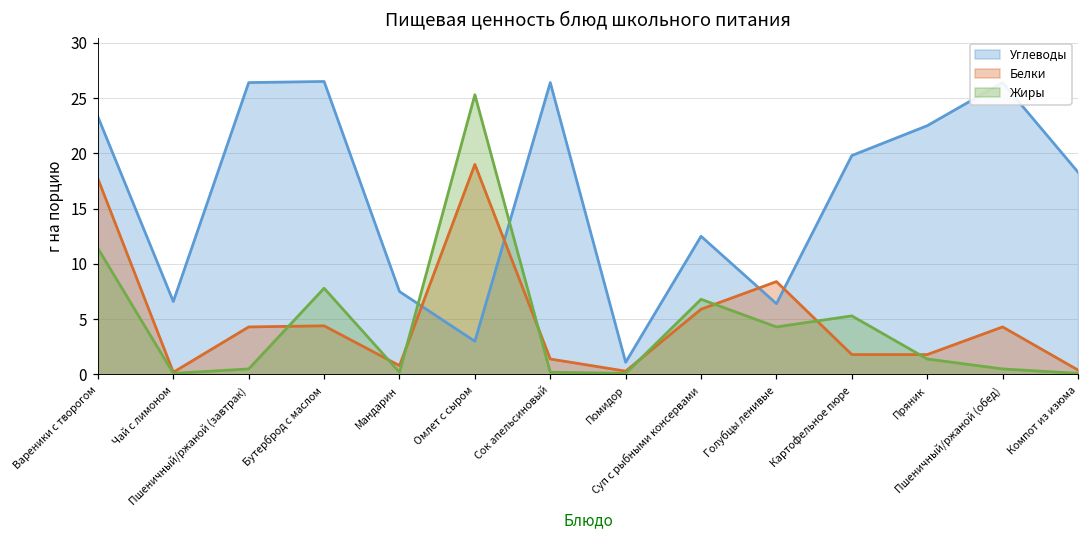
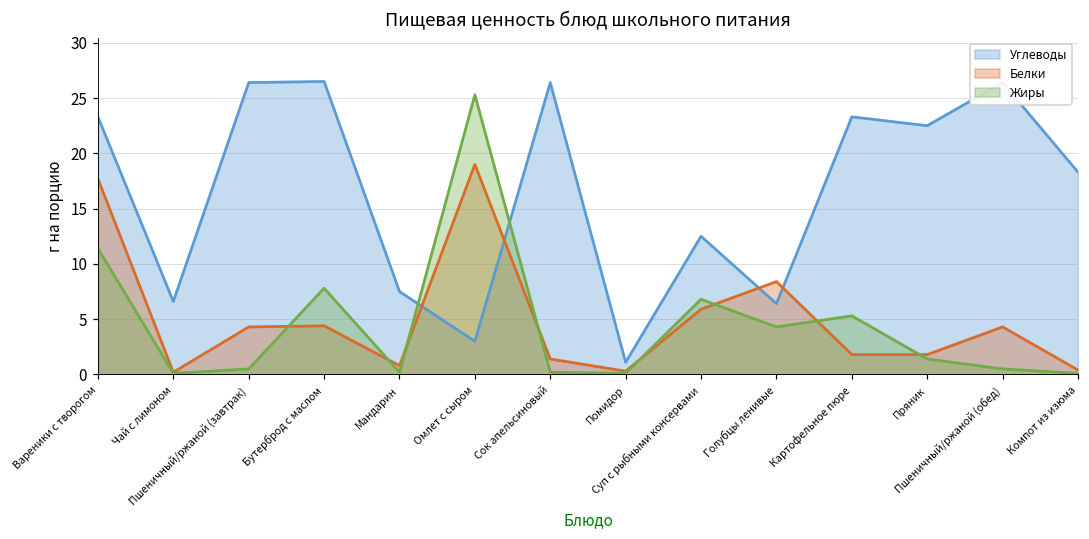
  {
    "Углеводы": {
      "Вареники с творогом": 23.3,
      "Чай с лимоном": 6.6,
      "Пшеничный/ржаной (завтрак)": 26.4,
      "Бутерброд с маслом": 26.5,
      "Мандарин": 7.5,
      "Омлет с сыром": 3.0,
      "Сок апельсиновый": 26.4,
      "Помидор": 1.1,
      "Суп с рыбными консервами": 12.5,
      "Голубцы ленивые": 6.4,
-     "Картофельное пюре": 19.8,
+     "Картофельное пюре": 23.3,
      "Пряник": 22.5,
      "Компот из изюма": 18.3
    },
    "Белки": {
      "Вареники с творогом": 17.7,
      "Пшеничный/ржаной (завтрак)": 4.3,
      "Бутерброд с маслом": 4.4,
      "Мандарин": 0.8,
      "Омлет с сыром": 19.0,
      "Сок апельсиновый": 1.4,
      "Суп с рыбными консервами": 5.9,
      "Голубцы ленивые": 8.4,
      "Картофельное пюре": 1.8,
      "Пряник": 1.8,
      "Пшеничный/ржаной (обед)": 4.3,
      "Компот из изюма": 0.4
    },
    "Жиры": {
      "Вареники с творогом": 11.4,
      "Пшеничный/ржаной (завтрак)": 0.5,
      "Бутерброд с маслом": 7.8,
      "Мандарин": 0.2,
      "Омлет с сыром": 25.3,
      "Сок апельсиновый": 0.2,
      "Суп с рыбными консервами": 6.8,
      "Голубцы ленивые": 4.3,
      "Картофельное пюре": 5.3,
      "Пряник": 1.4,
      "Пшеничный/ржаной (обед)": 0.5,
      "Компот из изюма": 0.1
    }
  }
